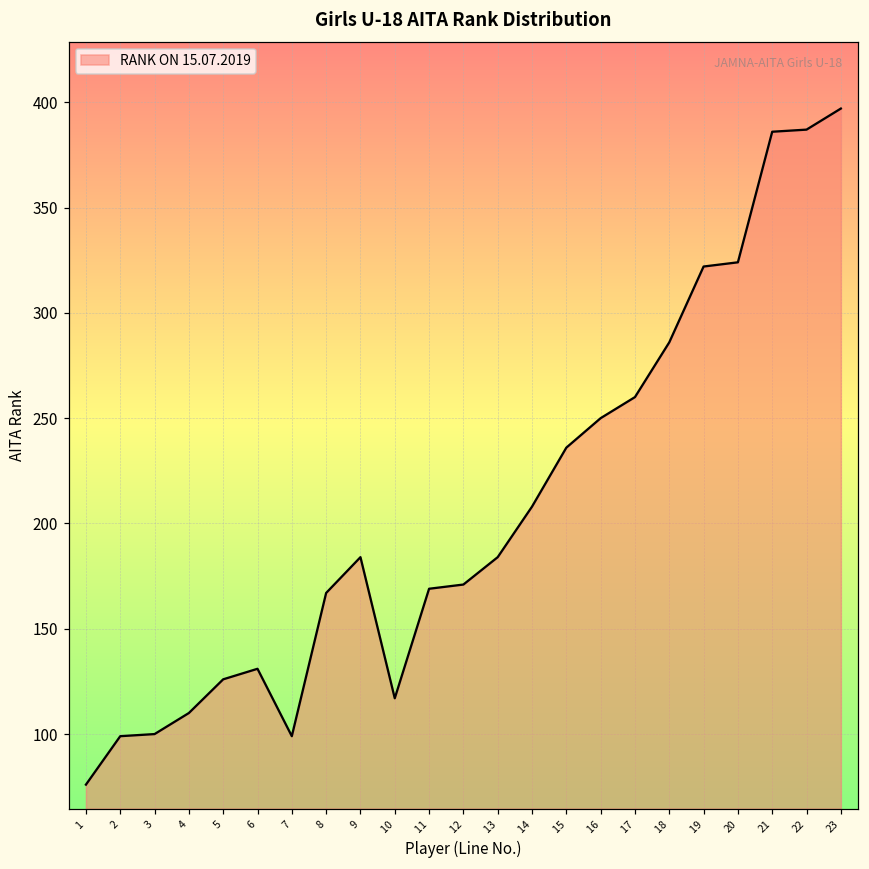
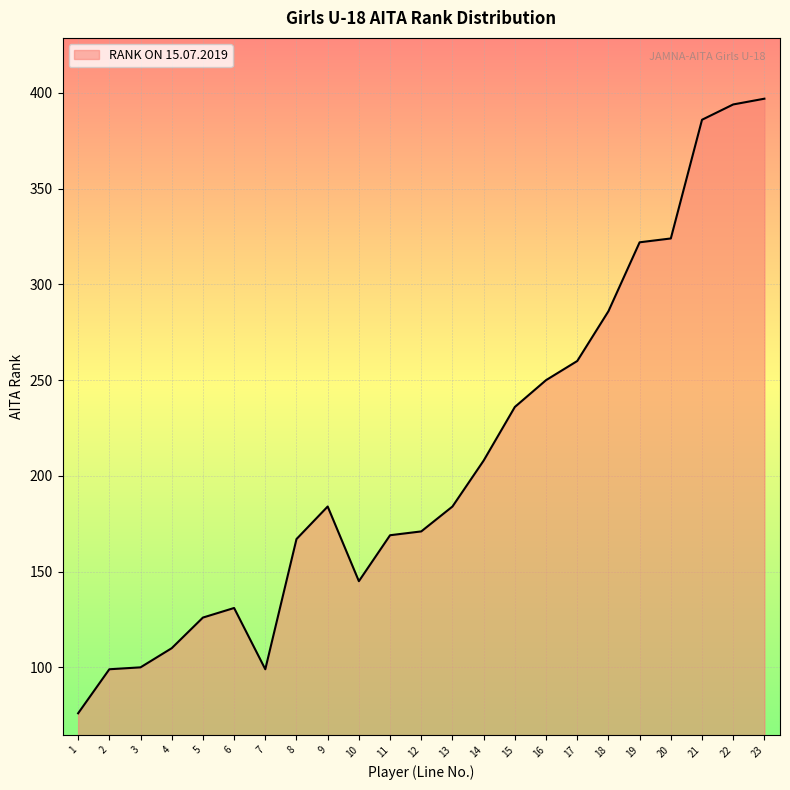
  {
    "1": 76,
    "2": 99,
    "3": 100,
    "4": 110,
    "5": 126,
    "6": 131,
    "7": 99,
    "8": 167,
    "9": 184,
-   "10": 117,
+   "10": 145,
    "11": 169,
    "12": 171,
    "13": 184,
    "14": 208,
    "15": 236,
    "16": 250,
    "17": 260,
    "18": 286,
    "19": 322,
    "20": 324,
    "21": 386,
-   "22": 387,
+   "22": 394,
    "23": 397
  }
